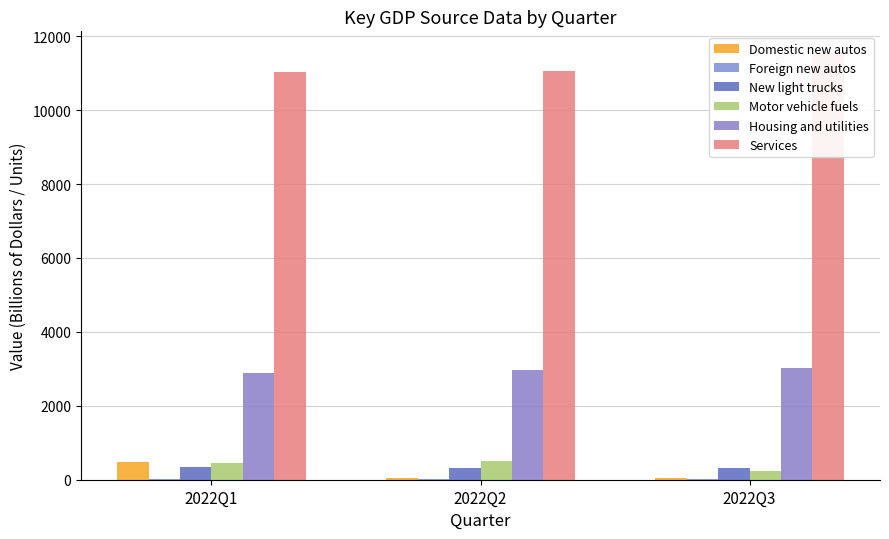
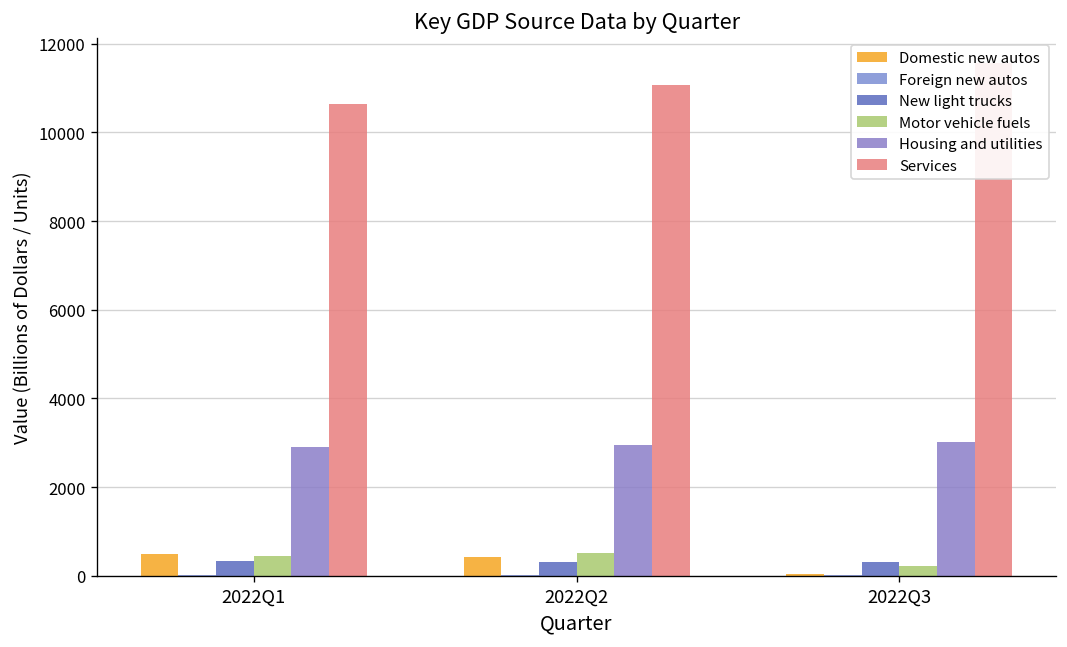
  {
    "Domestic new autos": {
      "2022Q1": 500,
-     "2022Q2": 0
+     "2022Q2": 400
    },
    "Motor vehicle fuels": {
      "2022Q1": 400,
      "2022Q2": 500,
      "2022Q3": 200
    },
    "Services": {
-     "2022Q1": 11000,
+     "2022Q1": 10600,
      "2022Q2": 11100
    }
  }
